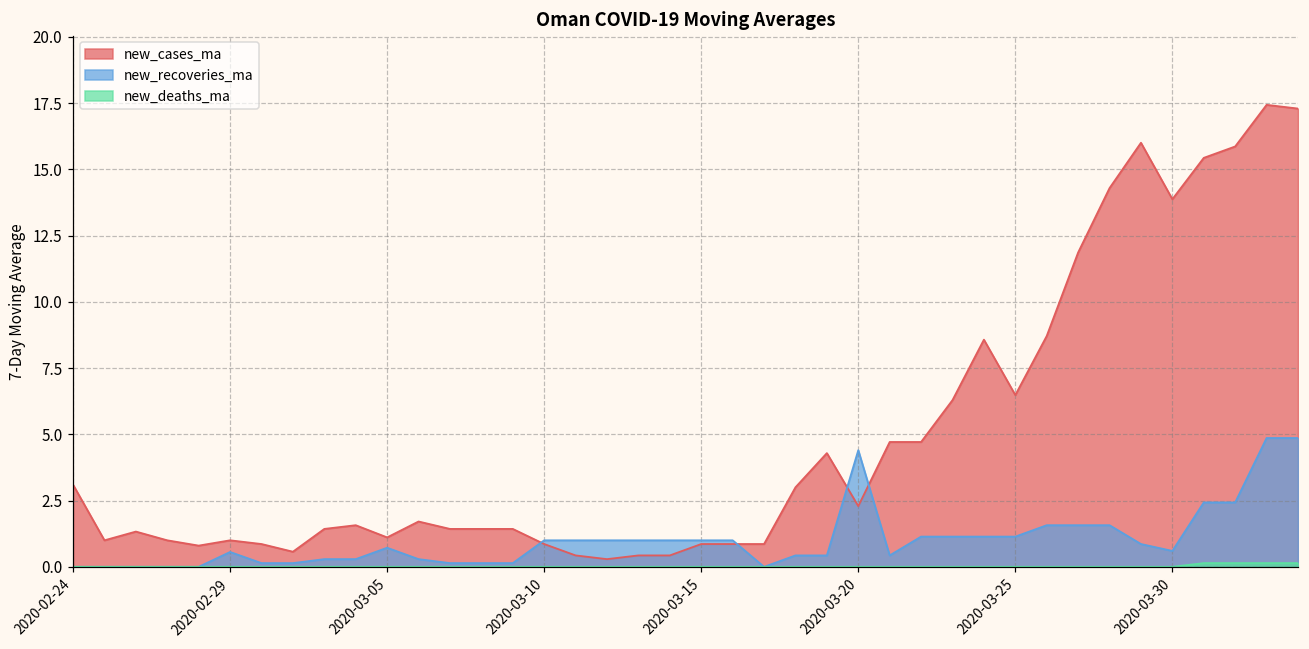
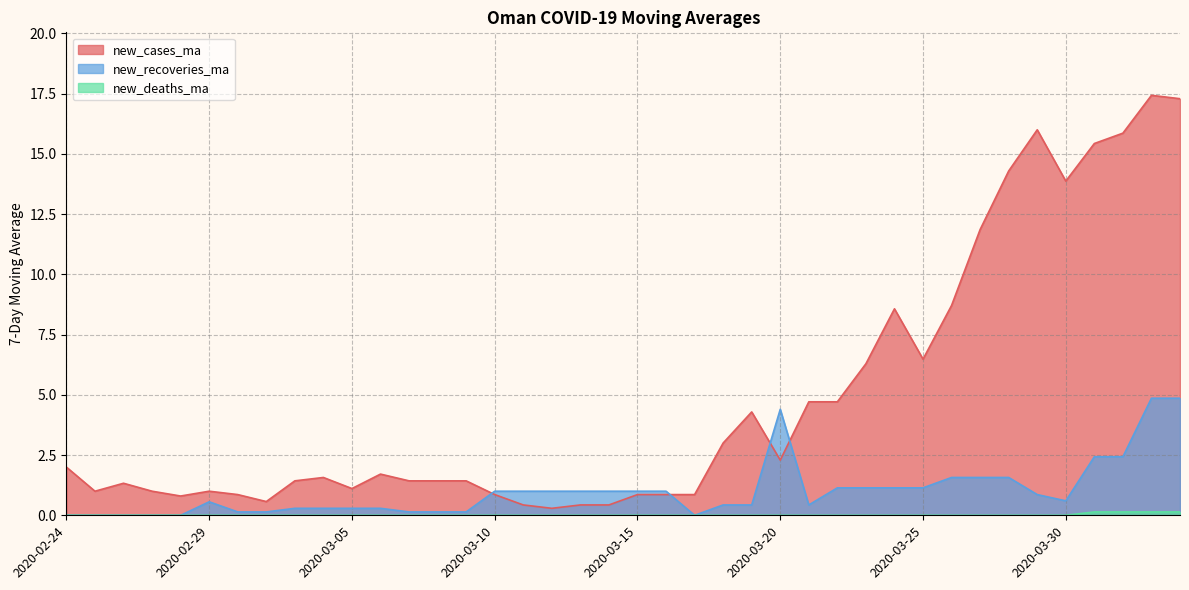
  {
    "new_cases_ma": {
-     "2020-02-24": 3.1,
+     "2020-02-24": 2.0,
      "2020-02-29": 1.0,
      "2020-03-05": 1.1,
      "2020-03-10": 0.9,
      "2020-03-15": 0.9,
      "2020-03-20": 2.3,
      "2020-03-25": 6.5,
      "2020-03-30": 13.9
    },
    "new_recoveries_ma": {
      "2020-02-29": 0.6,
-     "2020-03-05": 0.7,
+     "2020-03-05": 0.3,
      "2020-03-10": 1.0,
      "2020-03-15": 1.0,
      "2020-03-20": 4.4,
      "2020-03-25": 1.1,
      "2020-03-30": 0.6
    },
    "new_deaths_ma": {
      "2020-02-29": 0.0,
      "2020-03-05": 0.0,
      "2020-03-10": 0.0,
      "2020-03-15": 0.0,
      "2020-03-20": 0.0,
      "2020-03-25": 0.0,
      "2020-03-30": 0.0
    }
  }
